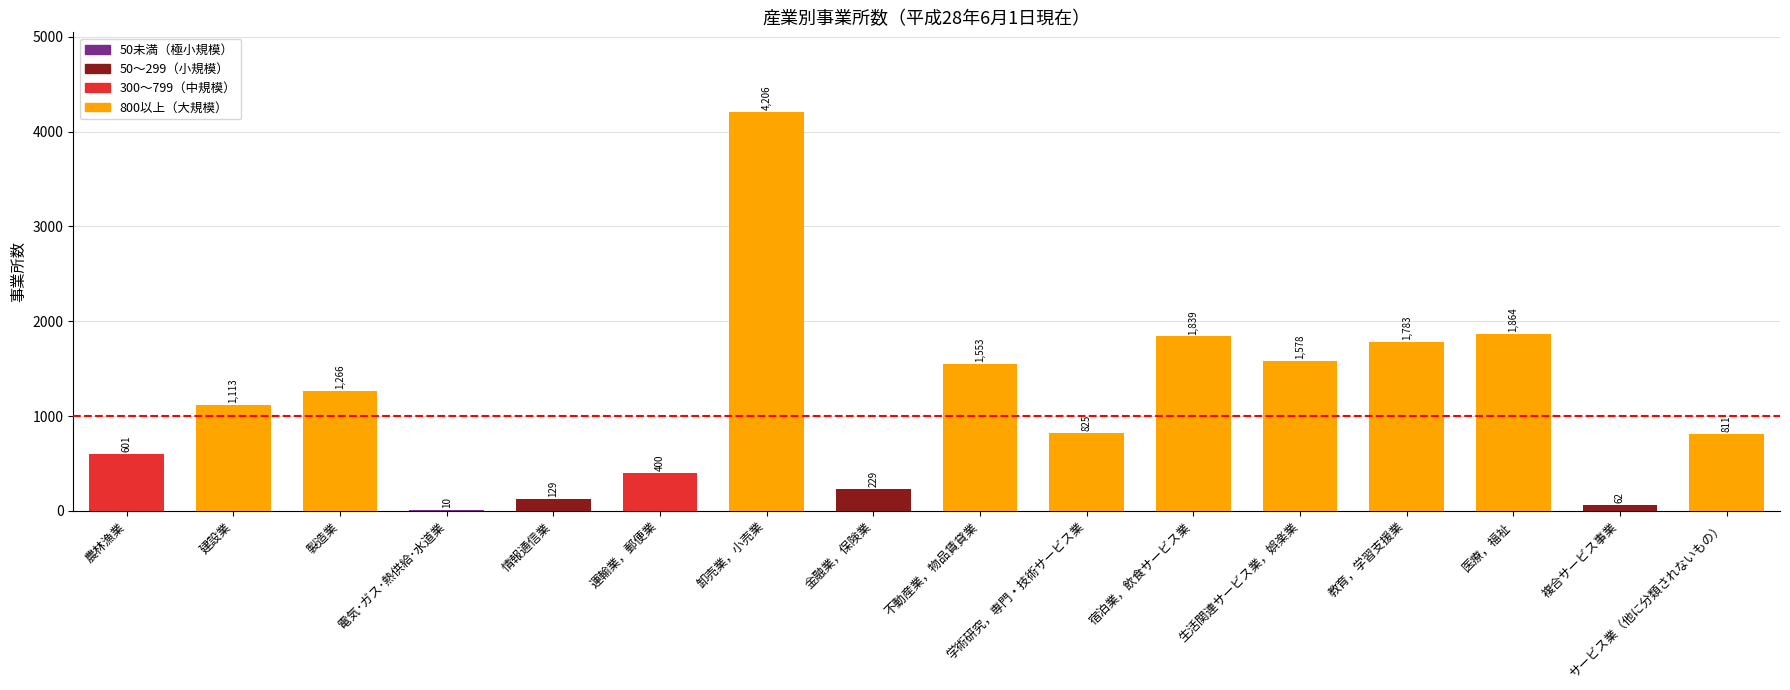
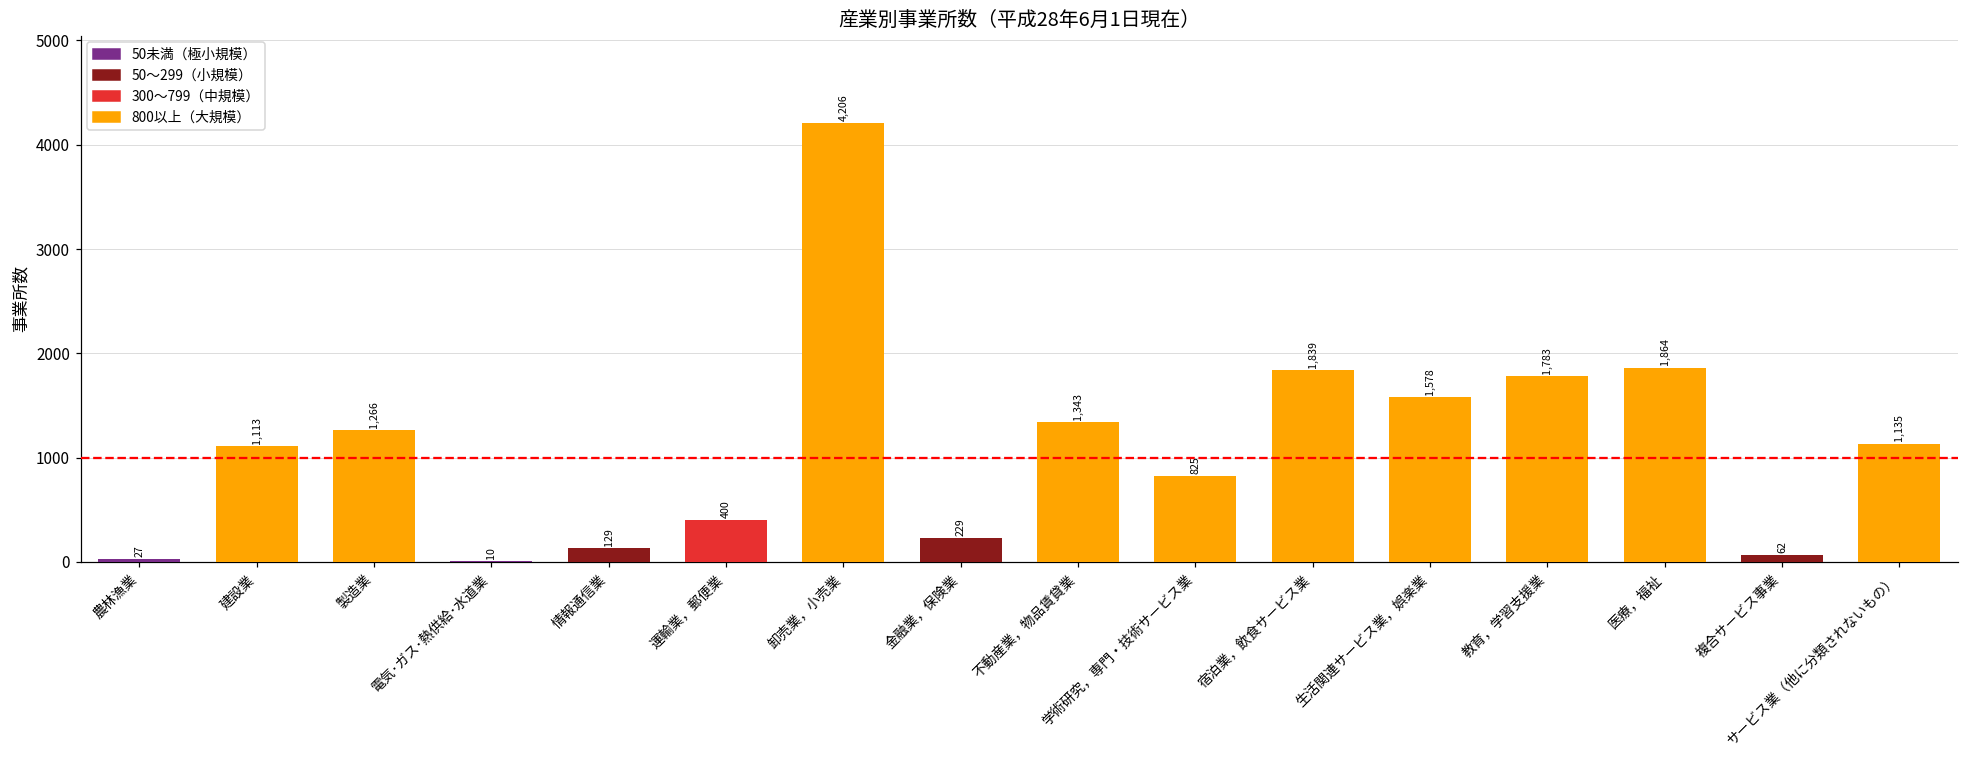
  {
-   "農林漁業": "601",
+   "農林漁業": "27",
    "建設業": "1,113",
    "製造業": "1,266",
    "電気･ガス･熱供給･水道業": "10",
    "情報通信業": "129",
    "運輸業，郵便業": "400",
    "卸売業，小売業": "4,206",
    "金融業，保険業": "229",
-   "不動産業，物品賃貸業": "1,553",
+   "不動産業，物品賃貸業": "1,343",
    "学術研究，専門・技術サービス業": "825",
    "宿泊業，飲食サービス業": "1,839",
    "生活関連サービス業，娯楽業": "1,578",
    "教育，学習支援業": "1,783",
    "医療，福祉": "1,864",
    "複合サービス事業": "62",
-   "サービス業（他に分類されないもの）": "811"
+   "サービス業（他に分類されないもの）": "1,135"
  }
